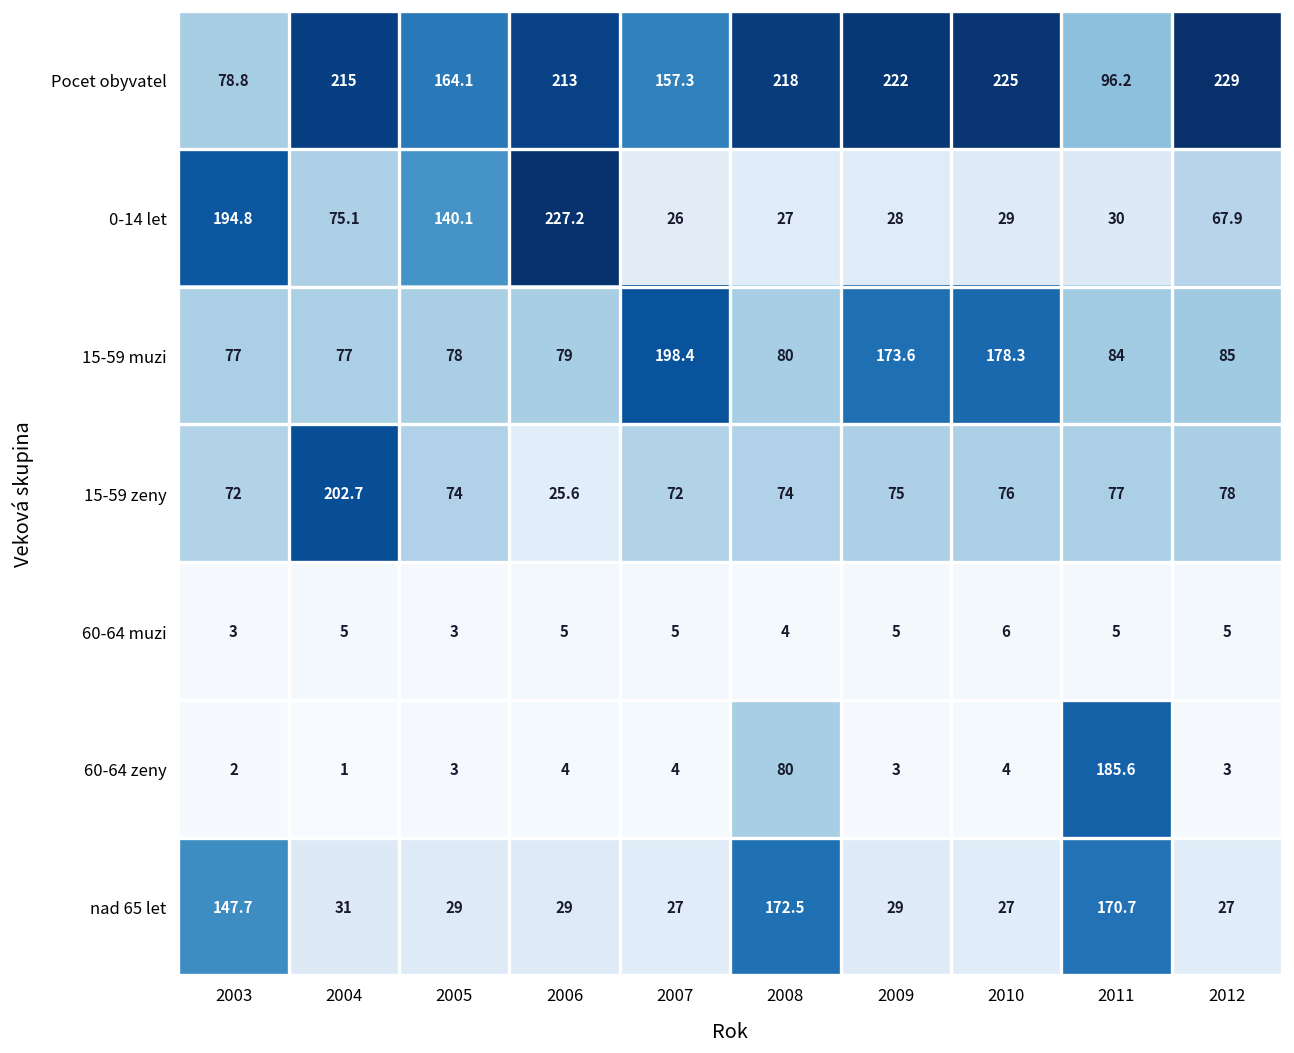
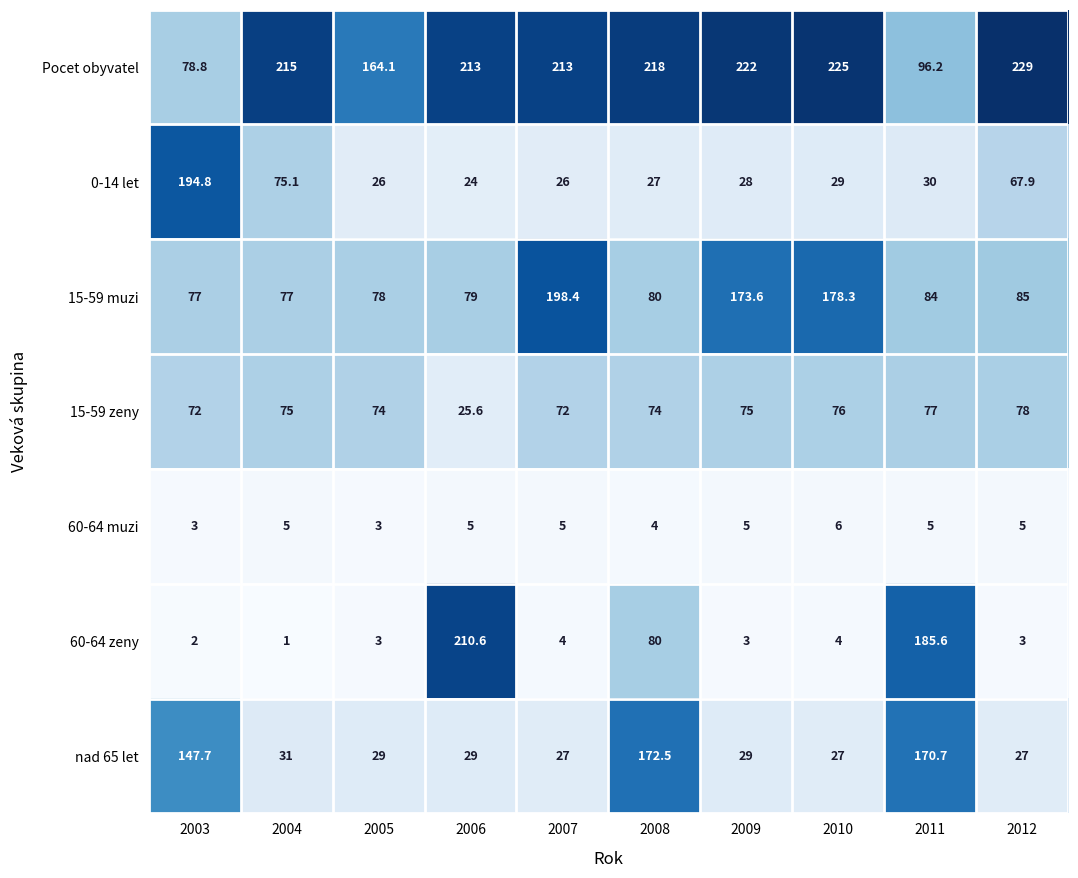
  {
    "Pocet obyvatel": {
      "2003": 78.8,
      "2004": 215,
      "2005": 164.1,
      "2006": 213,
-     "2007": 157.3,
+     "2007": 213,
      "2008": 218,
      "2009": 222,
      "2010": 225,
      "2011": 96.2,
      "2012": 229
    },
    "0-14 let": {
      "2003": 194.8,
      "2004": 75.1,
-     "2005": 140.1,
-     "2006": 227.2,
+     "2005": 26,
+     "2006": 24,
      "2007": 26,
      "2008": 27,
      "2009": 28,
      "2010": 29,
      "2011": 30,
      "2012": 67.9
    },
    "15-59 muzi": {
      "2003": 77,
      "2004": 77,
      "2005": 78,
      "2006": 79,
      "2007": 198.4,
      "2008": 80,
      "2009": 173.6,
      "2010": 178.3,
      "2011": 84,
      "2012": 85
    },
    "15-59 zeny": {
      "2003": 72,
-     "2004": 202.7,
+     "2004": 75,
      "2005": 74,
      "2006": 25.6,
      "2007": 72,
      "2008": 74,
      "2009": 75,
      "2010": 76,
      "2011": 77,
      "2012": 78
    },
    "60-64 muzi": {
      "2003": 3,
      "2004": 5,
      "2005": 3,
      "2006": 5,
      "2007": 5,
      "2008": 4,
      "2009": 5,
      "2010": 6,
      "2011": 5,
      "2012": 5
    },
    "60-64 zeny": {
      "2003": 2,
      "2004": 1,
      "2005": 3,
-     "2006": 4,
+     "2006": 210.6,
      "2007": 4,
      "2008": 80,
      "2009": 3,
      "2010": 4,
      "2011": 185.6,
      "2012": 3
    },
    "nad 65 let": {
      "2003": 147.7,
      "2004": 31,
      "2005": 29,
      "2006": 29,
      "2007": 27,
      "2008": 172.5,
      "2009": 29,
      "2010": 27,
      "2011": 170.7,
      "2012": 27
    }
  }
